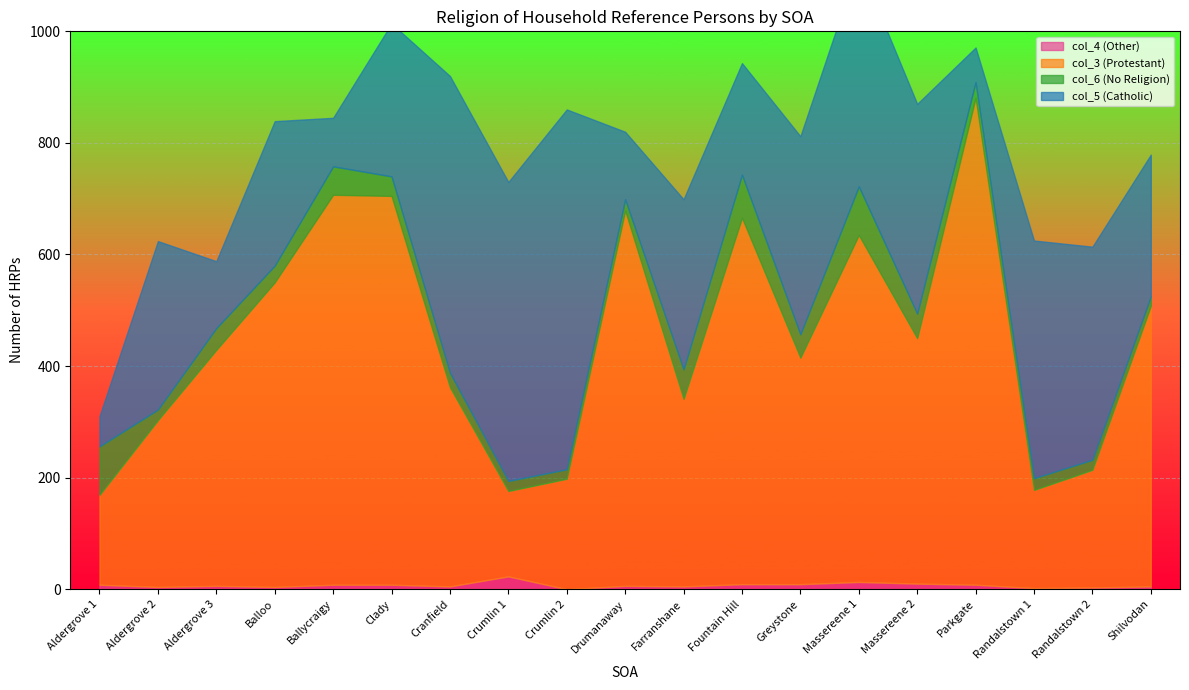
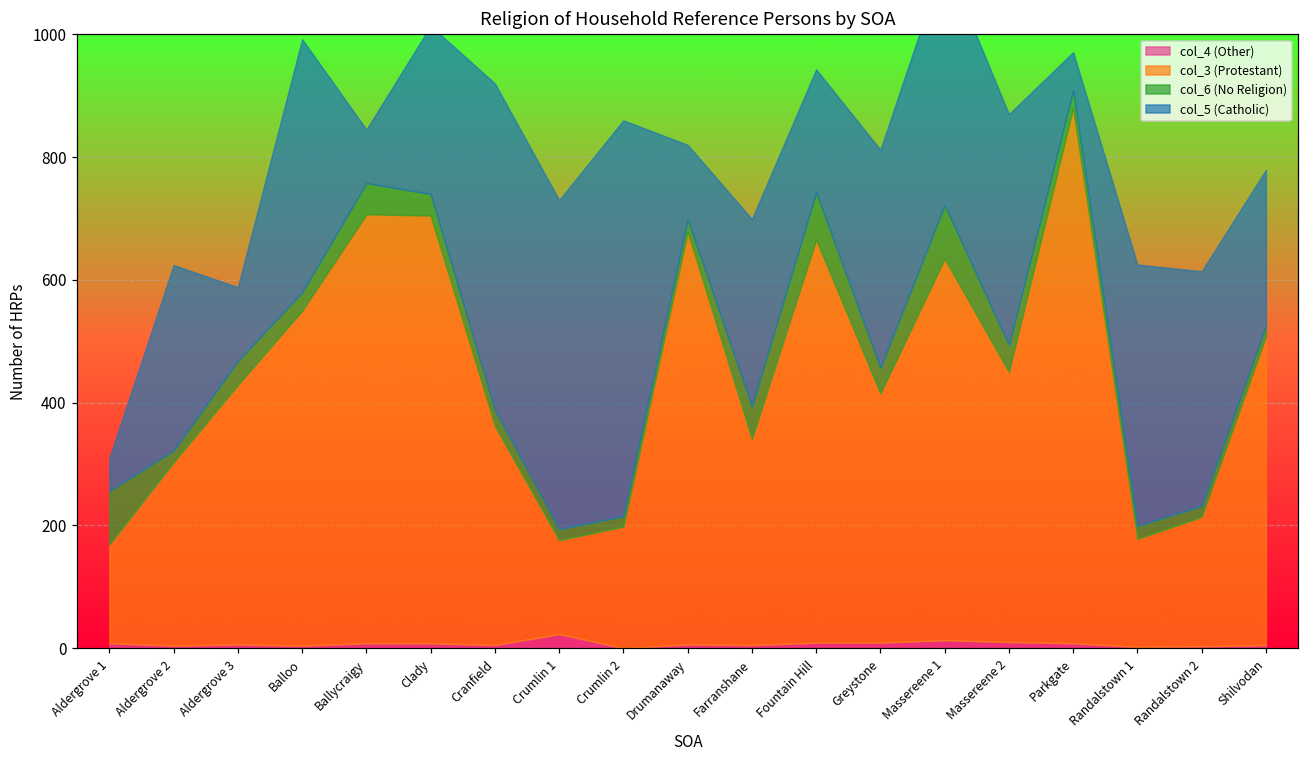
  {
    "col_4 (Other)": {
      "Aldergrove 1": 10,
      "Aldergrove 3": 10,
      "Ballycraigy": 10,
      "Clady": 10,
      "Cranfield": 10,
      "Crumlin 1": 20,
      "Crumlin 2": 0,
      "Drumanaway": 10,
      "Farranshane": 10,
      "Fountain Hill": 10,
      "Greystone": 10,
      "Massereene 1": 10,
      "Massereene 2": 10,
      "Parkgate": 10,
      "Shilvodan": 10
    },
    "col_3 (Protestant)": {
      "Aldergrove 1": 160,
      "Aldergrove 2": 300,
      "Aldergrove 3": 420,
      "Balloo": 550,
      "Ballycraigy": 700,
      "Clady": 700,
      "Cranfield": 360,
      "Crumlin 1": 150,
      "Crumlin 2": 200,
      "Drumanaway": 670,
      "Farranshane": 340,
      "Fountain Hill": 660,
      "Greystone": 410,
      "Massereene 1": 620,
      "Massereene 2": 440,
      "Parkgate": 870,
      "Randalstown 1": 180,
      "Randalstown 2": 210,
      "Shilvodan": 500
    },
    "col_6 (No Religion)": {
      "Aldergrove 1": 90,
      "Aldergrove 2": 20,
      "Aldergrove 3": 40,
      "Balloo": 30,
      "Ballycraigy": 50,
      "Clady": 40,
      "Cranfield": 30,
      "Crumlin 1": 20,
      "Crumlin 2": 20,
      "Drumanaway": 20,
      "Farranshane": 50,
      "Fountain Hill": 80,
      "Greystone": 40,
      "Massereene 1": 90,
      "Massereene 2": 40,
      "Parkgate": 30,
      "Randalstown 1": 20,
      "Randalstown 2": 20,
      "Shilvodan": 20
    },
    "col_5 (Catholic)": {
      "Aldergrove 1": 50,
      "Aldergrove 2": 300,
      "Aldergrove 3": 120,
-     "Balloo": 260,
+     "Balloo": 410,
      "Ballycraigy": 90,
      "Cranfield": 530,
      "Crumlin 1": 540,
      "Crumlin 2": 650,
      "Drumanaway": 120,
      "Farranshane": 310,
      "Fountain Hill": 200,
      "Greystone": 360,
      "Massereene 2": 380,
      "Parkgate": 60,
      "Randalstown 1": 430,
      "Randalstown 2": 380,
      "Shilvodan": 250
    }
  }
